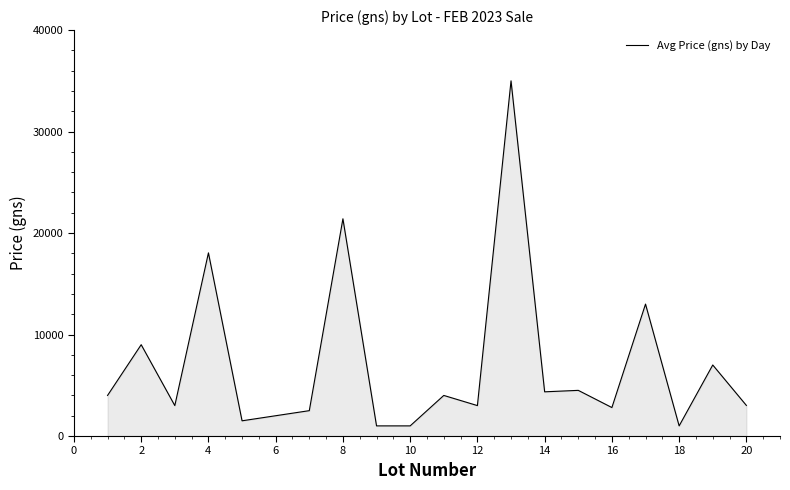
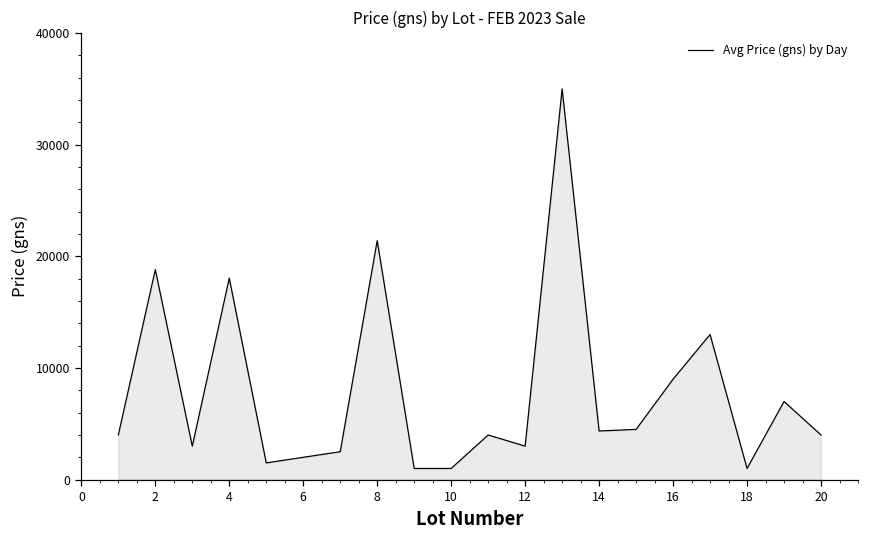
  {
-   "2": 9000,
+   "2": 18800,
    "4": 18000,
    "6": 2000,
    "8": 21400,
    "10": 1000,
    "12": 3000,
    "14": 4400,
-   "16": 2800,
+   "16": 9000,
    "18": 1000,
-   "20": 3000
+   "20": 4000
  }
